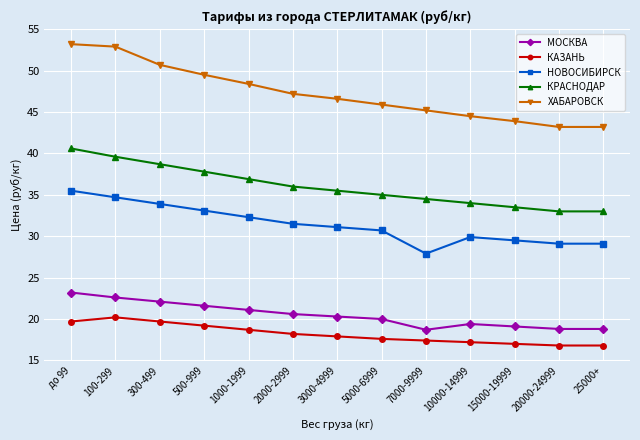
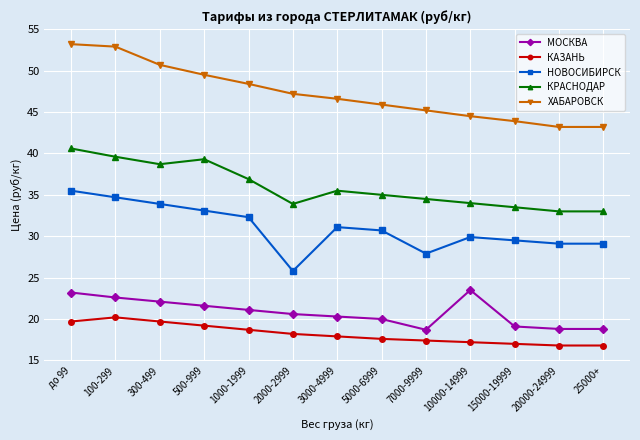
  {
    "МОСКВА": {
      "до 99": 23,
      "100-299": 23,
      "300-499": 22,
      "500-999": 22,
      "1000-1999": 21,
      "2000-2999": 21,
      "3000-4999": 20,
      "5000-6999": 20,
      "7000-9999": 19,
-     "10000-14999": 19,
+     "10000-14999": 24,
      "15000-19999": 19,
      "20000-24999": 19,
      "25000+": 19
    },
    "КАЗАНЬ": {
      "до 99": 20,
      "100-299": 20,
      "300-499": 20,
      "500-999": 19,
      "1000-1999": 19,
      "2000-2999": 18,
      "3000-4999": 18,
      "5000-6999": 18,
      "7000-9999": 17,
      "10000-14999": 17,
      "15000-19999": 17,
      "20000-24999": 17,
      "25000+": 17
    },
    "НОВОСИБИРСК": {
      "до 99": 36,
      "100-299": 35,
      "300-499": 34,
      "500-999": 33,
      "1000-1999": 32,
-     "2000-2999": 32,
+     "2000-2999": 26,
      "3000-4999": 31,
      "5000-6999": 31,
      "7000-9999": 28,
      "10000-14999": 30,
      "15000-19999": 30,
      "20000-24999": 29,
      "25000+": 29
    },
    "КРАСНОДАР": {
      "до 99": 41,
      "100-299": 40,
      "300-499": 39,
-     "500-999": 38,
+     "500-999": 39,
      "1000-1999": 37,
-     "2000-2999": 36,
+     "2000-2999": 34,
      "3000-4999": 36,
      "5000-6999": 35,
      "7000-9999": 35,
      "10000-14999": 34,
      "15000-19999": 34,
      "20000-24999": 33,
      "25000+": 33
    },
    "ХАБАРОВСК": {
      "до 99": 53,
      "100-299": 53,
      "300-499": 51,
      "500-999": 50,
      "1000-1999": 48,
      "2000-2999": 47,
      "3000-4999": 47,
      "5000-6999": 46,
      "7000-9999": 45,
      "10000-14999": 45,
      "15000-19999": 44,
      "20000-24999": 43,
      "25000+": 43
    }
  }
